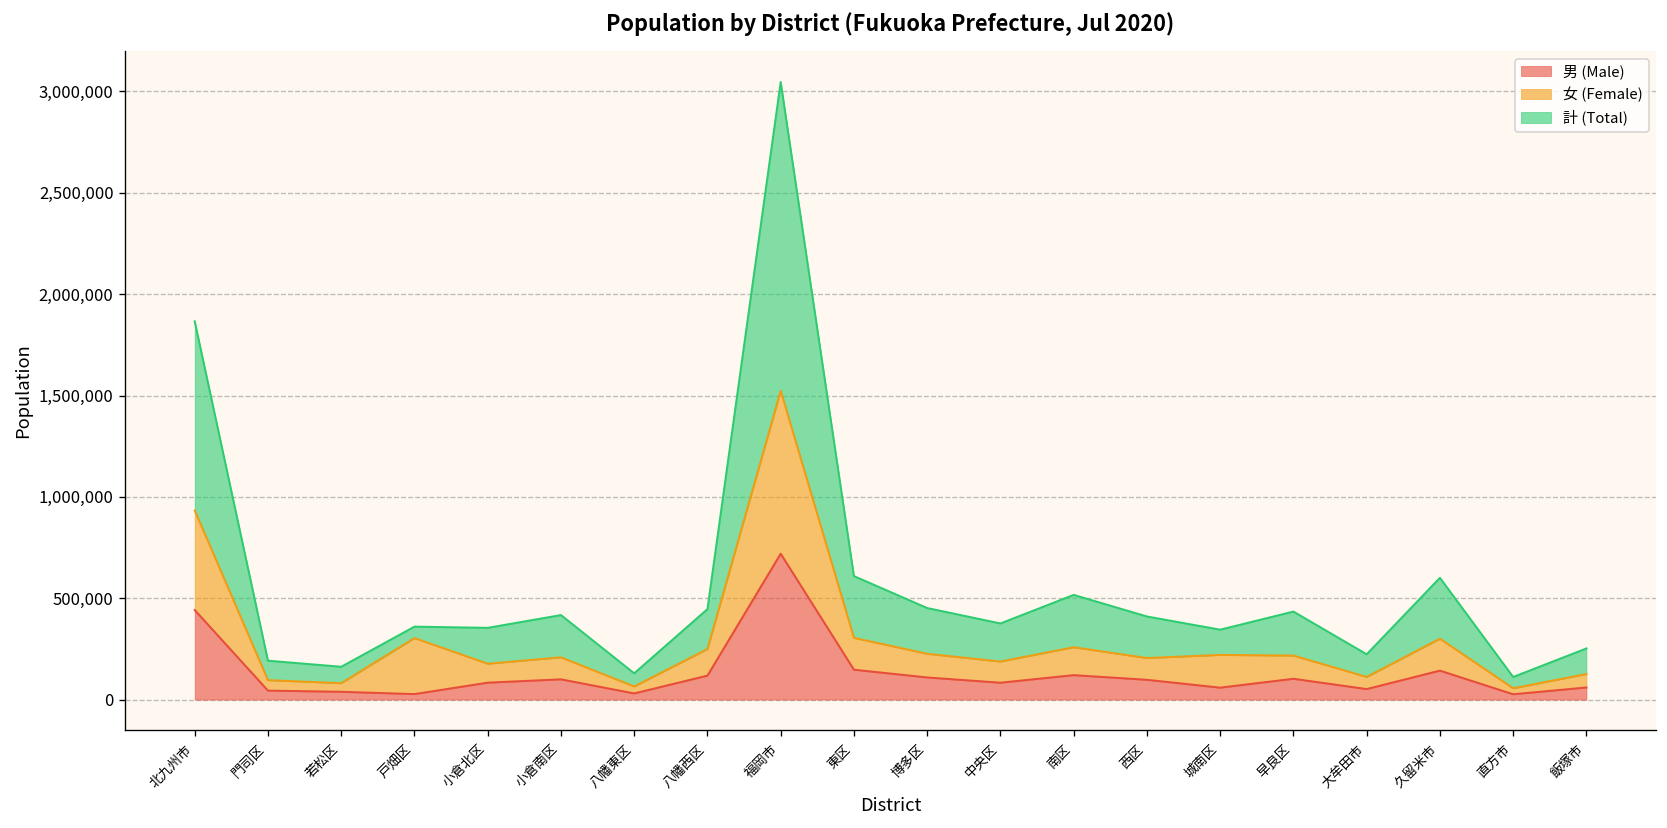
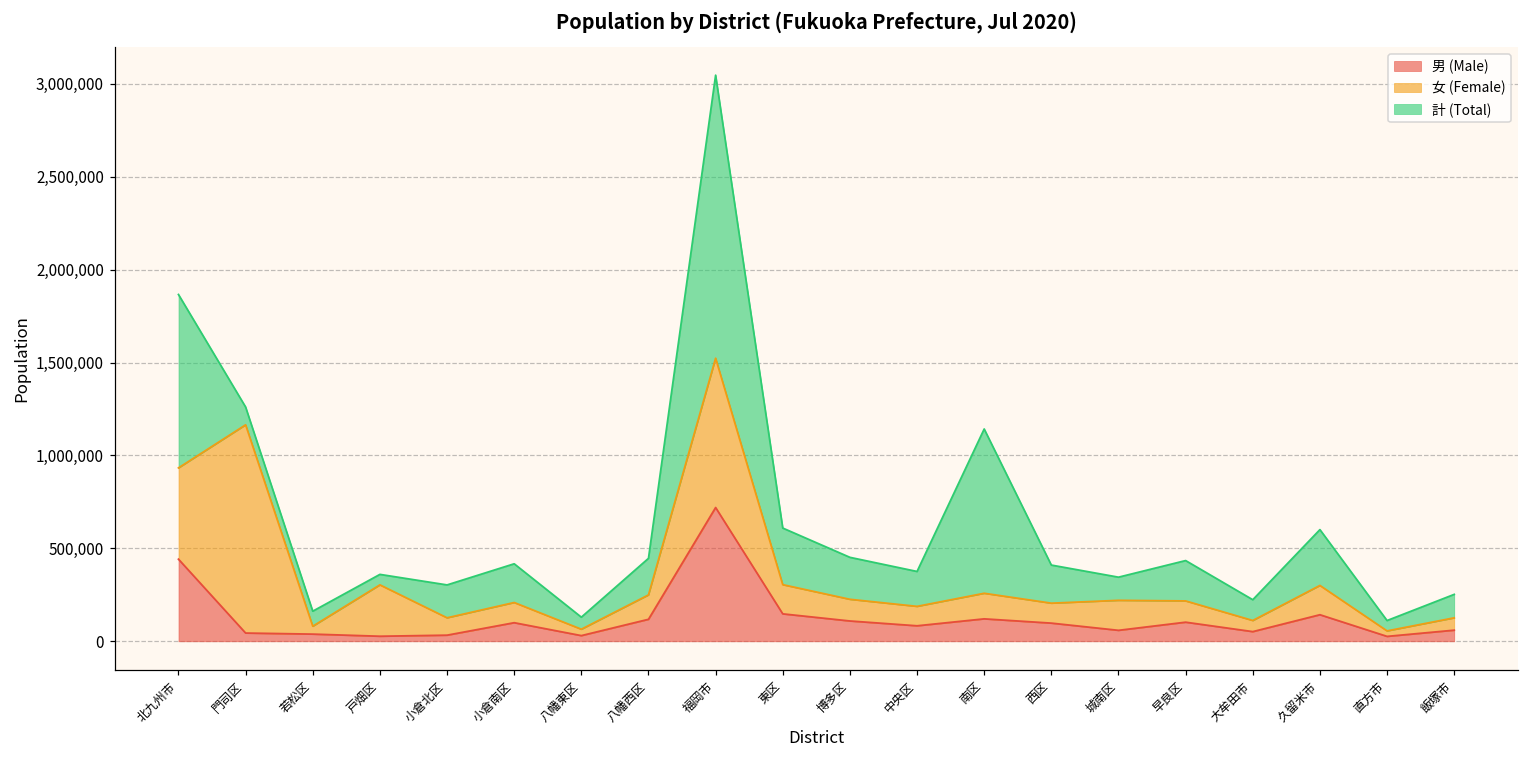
  {
    "男 (Male)": {
      "北九州市": "440,000",
      "門司区": "40,000",
      "若松区": "40,000",
      "戸畑区": "30,000",
-     "小倉北区": "80,000",
+     "小倉北区": "30,000",
      "小倉南区": "100,000",
      "八幡東区": "30,000",
      "八幡西区": "120,000",
      "福岡市": "720,000",
      "東区": "150,000",
      "博多区": "110,000",
      "中央区": "80,000",
      "南区": "120,000",
      "西区": "100,000",
      "城南区": "60,000",
      "早良区": "100,000",
      "大牟田市": "50,000",
      "久留米市": "140,000",
      "直方市": "30,000",
      "飯塚市": "60,000"
    },
    "女 (Female)": {
      "北九州市": "490,000",
-     "門司区": "50,000",
+     "門司区": "1,120,000",
      "若松区": "40,000",
      "戸畑区": "280,000",
      "小倉北区": "90,000",
      "小倉南区": "110,000",
      "八幡東区": "30,000",
      "八幡西区": "130,000",
      "福岡市": "800,000",
      "東区": "160,000",
      "博多区": "120,000",
      "中央区": "100,000",
      "南区": "140,000",
      "西区": "110,000",
      "城南区": "160,000",
      "早良区": "110,000",
      "大牟田市": "60,000",
      "久留米市": "160,000",
      "直方市": "30,000",
      "飯塚市": "70,000"
    },
    "計 (Total)": {
      "北九州市": "930,000",
      "門司区": "100,000",
      "若松区": "80,000",
      "戸畑区": "60,000",
      "小倉北区": "180,000",
      "小倉南区": "210,000",
      "八幡東区": "60,000",
      "八幡西区": "200,000",
      "福岡市": "1,520,000",
      "東区": "300,000",
      "博多区": "230,000",
      "中央区": "190,000",
-     "南区": "260,000",
+     "南区": "880,000",
      "西区": "210,000",
      "城南区": "120,000",
      "早良区": "220,000",
      "大牟田市": "110,000",
      "久留米市": "300,000",
      "直方市": "60,000",
      "飯塚市": "130,000"
    }
  }
